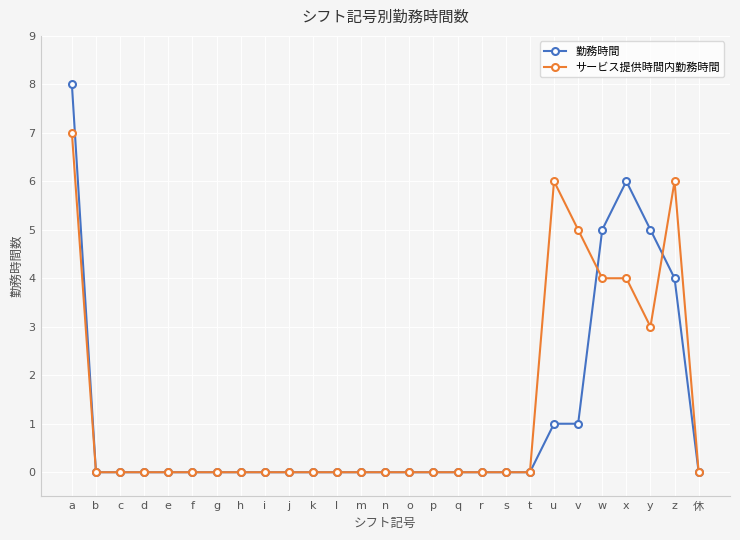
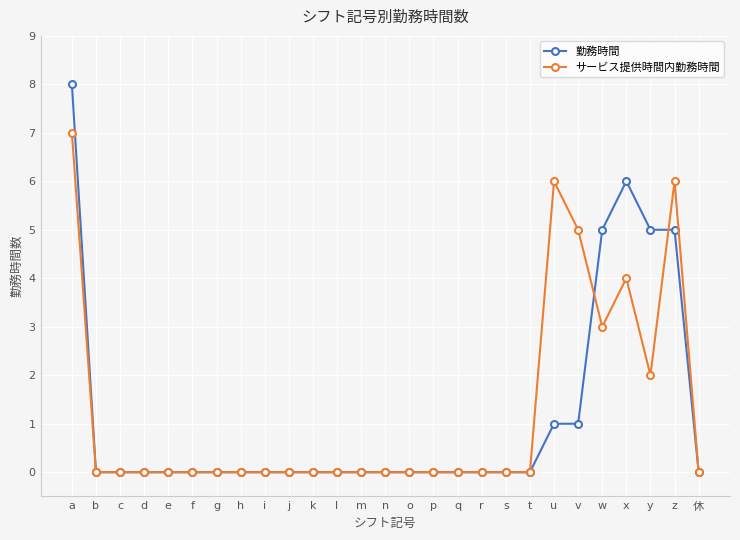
  {
    "勤務時間": {
      "a": 8,
      "u": 1,
      "v": 1,
      "w": 5,
      "x": 6,
      "y": 5,
-     "z": 4
+     "z": 5
    },
    "サービス提供時間内勤務時間": {
      "a": 7,
      "u": 6,
      "v": 5,
-     "w": 4,
+     "w": 3,
      "x": 4,
-     "y": 3,
+     "y": 2,
      "z": 6
    }
  }
